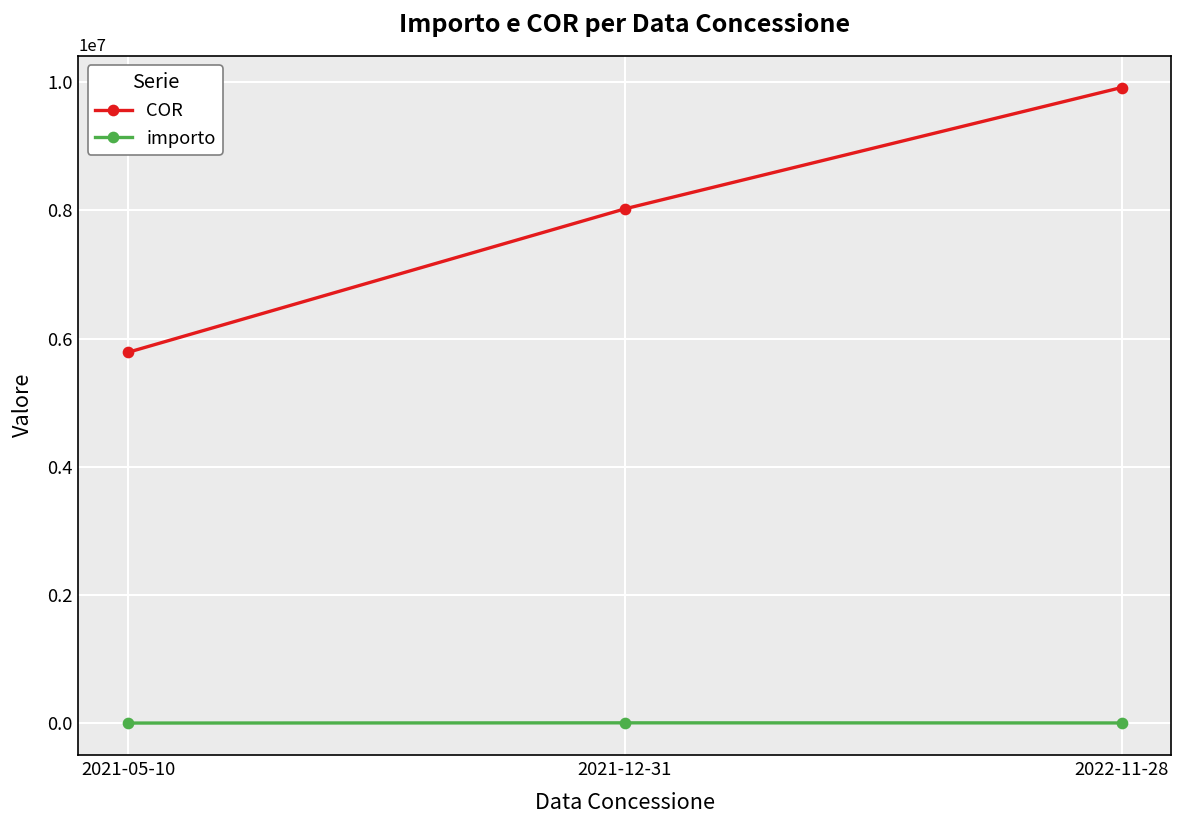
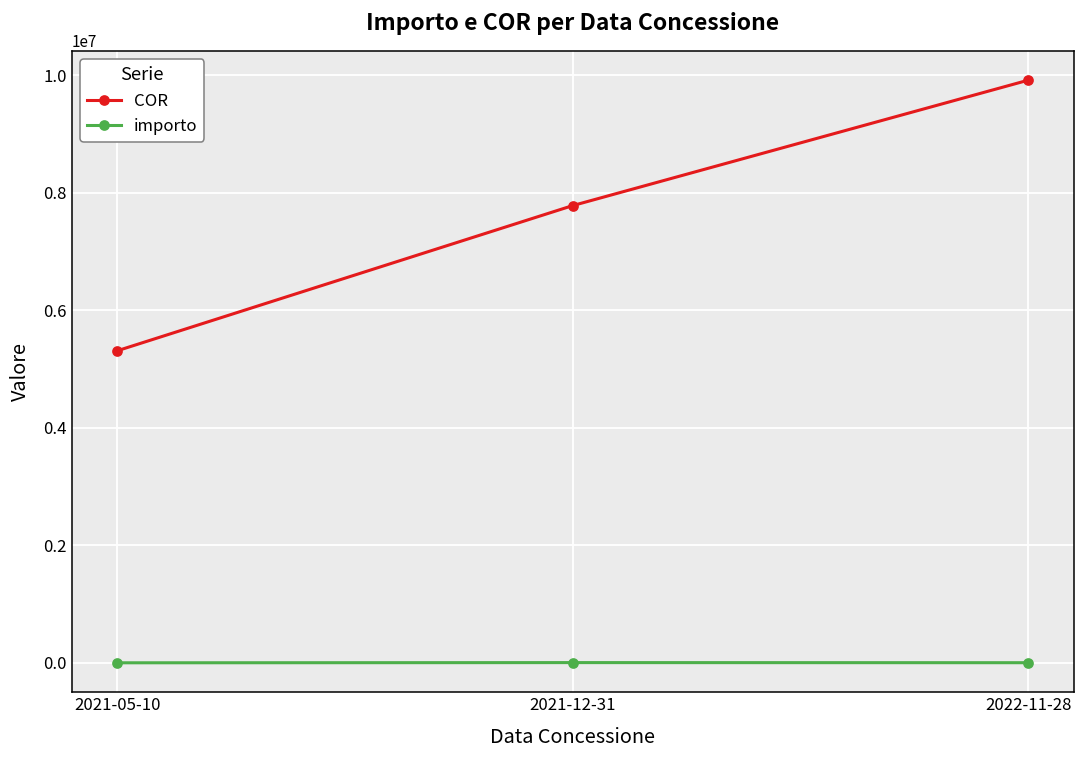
  {
    "COR": {
-     "2021-05-10": 5800000,
-     "2021-12-31": 8000000,
+     "2021-05-10": 5300000,
+     "2021-12-31": 7800000,
      "2022-11-28": 9900000
    },
    "importo": {
      "2021-05-10": 0,
      "2021-12-31": 0,
      "2022-11-28": 0
    }
  }
